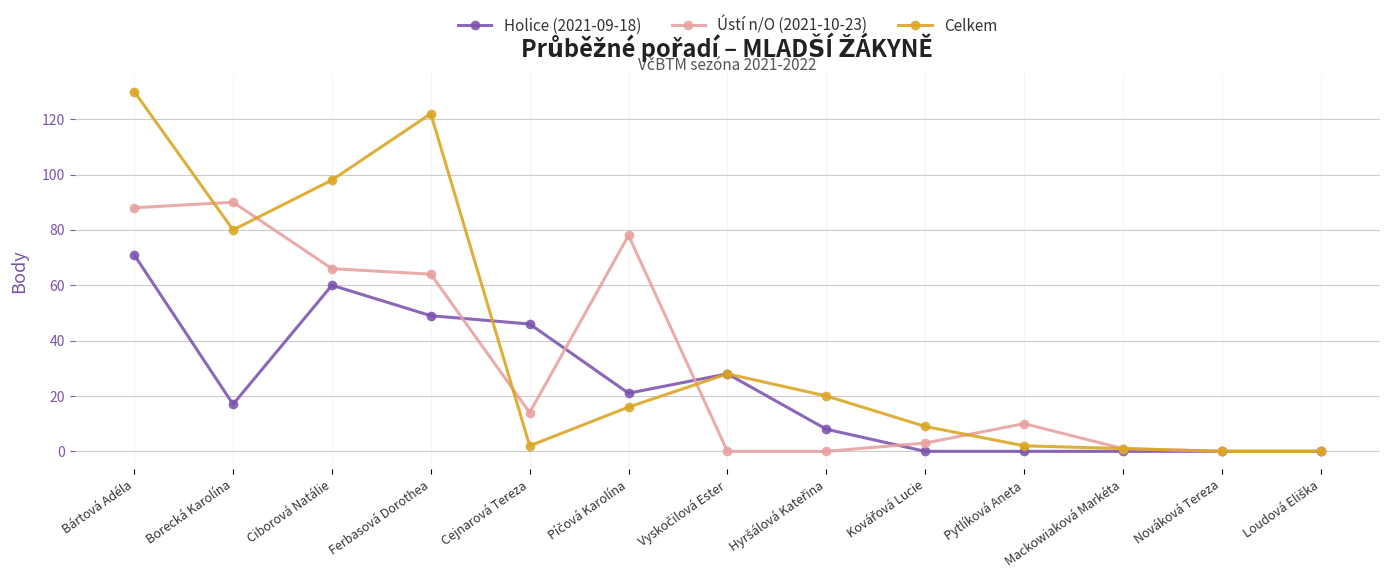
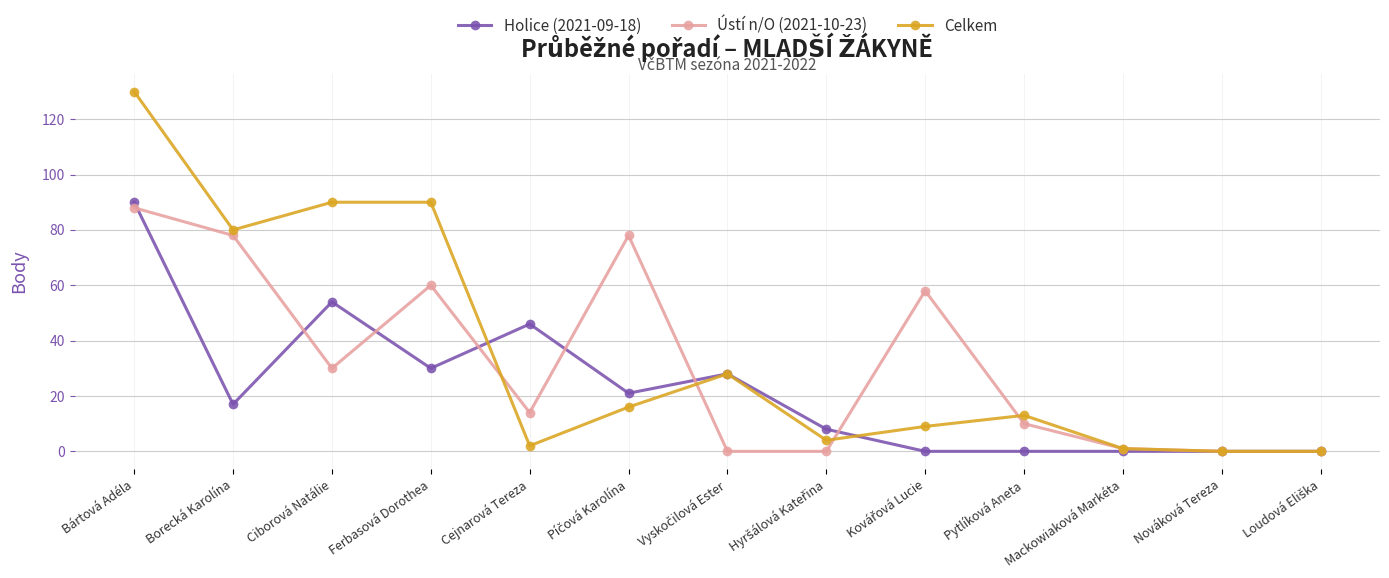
  {
    "Holice (2021-09-18)": {
-     "Bártová Adéla": 71,
+     "Bártová Adéla": 90,
      "Borecká Karolína": 17,
-     "Ciborová Natálie": 60,
-     "Ferbasová Dorothea": 49,
+     "Ciborová Natálie": 54,
+     "Ferbasová Dorothea": 30,
      "Cejnarová Tereza": 46,
      "Píčová Karolína": 21,
      "Hyršálová Kateřina": 8,
      "Kovářová Lucie": 0,
      "Pytlíková Aneta": 0,
      "Mackowiaková Markéta": 0
    },
    "Ústí n/O (2021-10-23)": {
      "Bártová Adéla": 88,
-     "Borecká Karolína": 90,
-     "Ciborová Natálie": 66,
-     "Ferbasová Dorothea": 64,
+     "Borecká Karolína": 78,
+     "Ciborová Natálie": 30,
+     "Ferbasová Dorothea": 60,
      "Cejnarová Tereza": 14,
      "Píčová Karolína": 78,
      "Vyskočilová Ester": 0,
      "Hyršálová Kateřina": 0,
-     "Kovářová Lucie": 3,
+     "Kovářová Lucie": 58,
      "Pytlíková Aneta": 10
    },
    "Celkem": {
      "Bártová Adéla": 130,
      "Borecká Karolína": 80,
-     "Ciborová Natálie": 98,
-     "Ferbasová Dorothea": 122,
+     "Ciborová Natálie": 90,
+     "Ferbasová Dorothea": 90,
      "Cejnarová Tereza": 2,
      "Píčová Karolína": 16,
-     "Hyršálová Kateřina": 20,
+     "Hyršálová Kateřina": 4,
      "Kovářová Lucie": 9,
-     "Pytlíková Aneta": 2
+     "Pytlíková Aneta": 13
    }
  }
